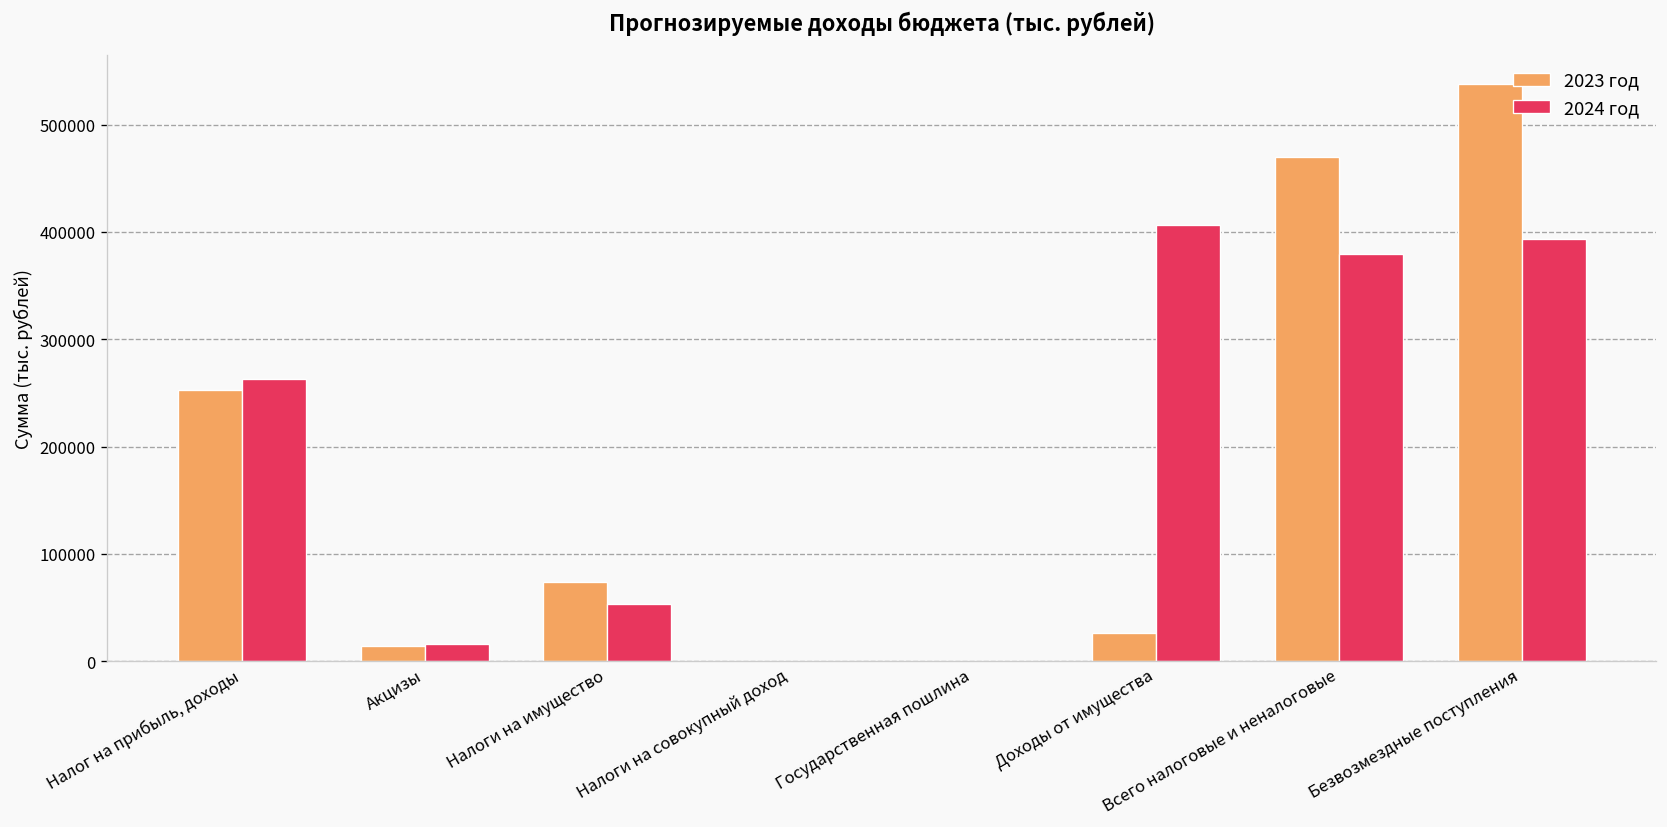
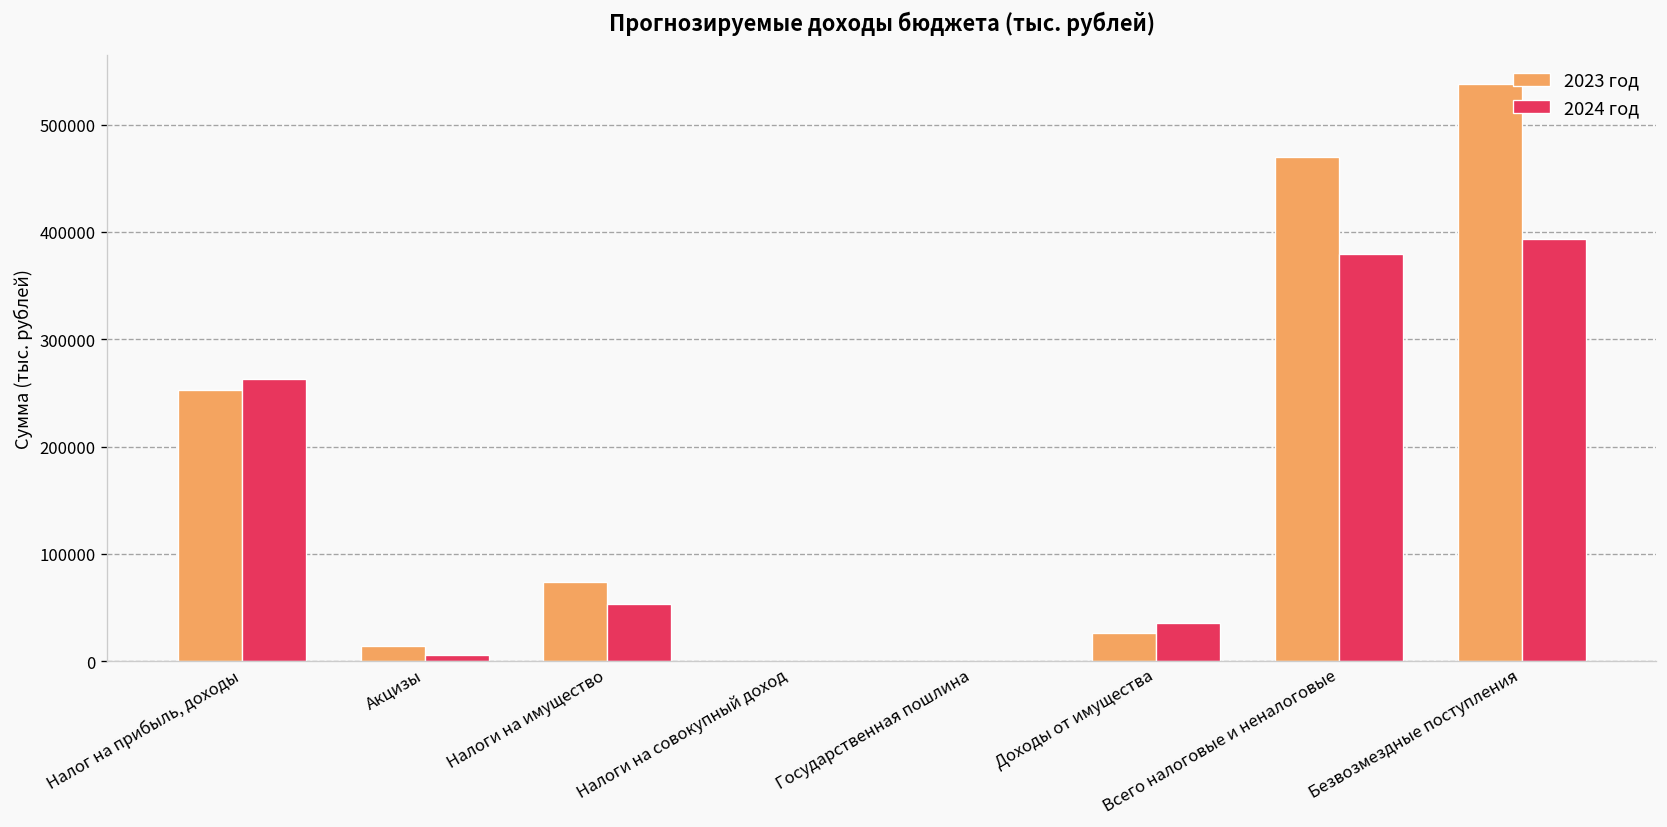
  {
    "2023 год": {
      "Налог на прибыль, доходы": 250000,
      "Акцизы": 10000,
      "Налоги на имущество": 70000,
      "Доходы от имущества": 30000,
      "Всего налоговые и неналоговые": 470000,
      "Безвозмездные поступления": 540000
    },
    "2024 год": {
      "Налог на прибыль, доходы": 260000,
-     "Акцизы": 20000,
+     "Акцизы": 10000,
      "Налоги на имущество": 50000,
-     "Доходы от имущества": 410000,
+     "Доходы от имущества": 40000,
      "Всего налоговые и неналоговые": 380000,
      "Безвозмездные поступления": 390000
    }
  }
